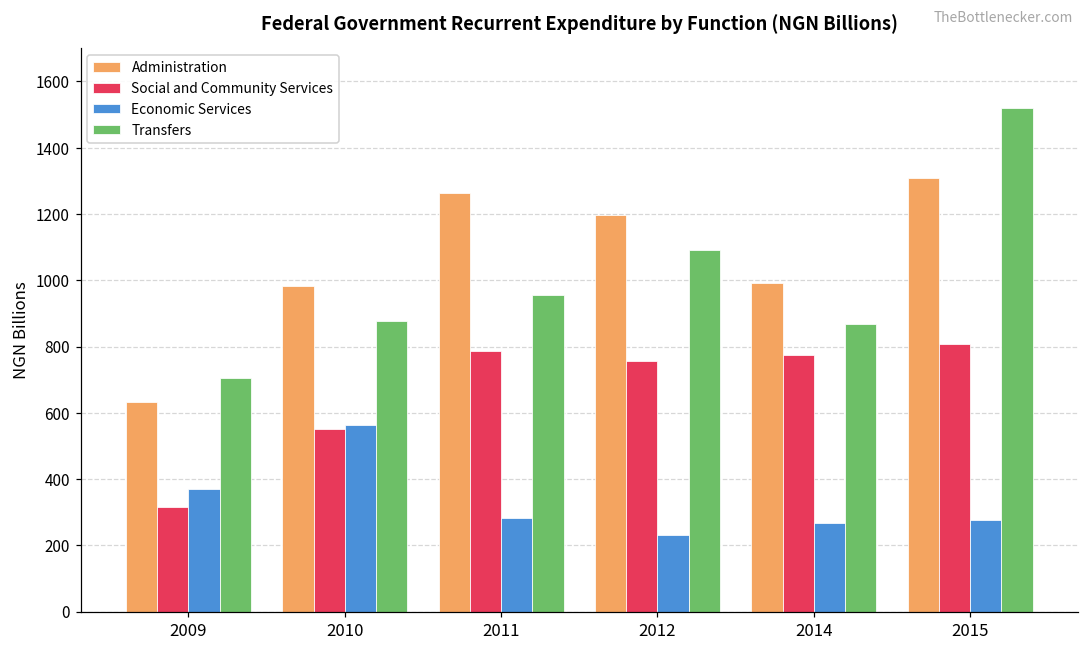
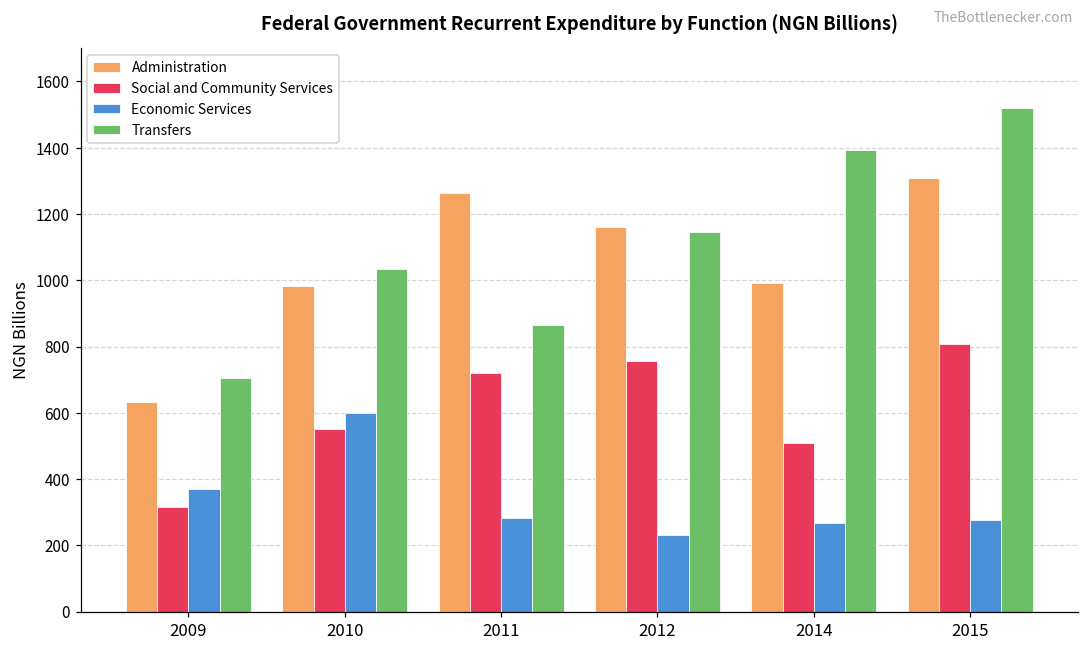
  {
    "Administration": {
      "2009": 630,
      "2010": 980,
      "2011": 1260,
-     "2012": 1200,
+     "2012": 1160,
      "2014": 990,
      "2015": 1310
    },
    "Social and Community Services": {
      "2009": 320,
      "2010": 550,
-     "2011": 790,
+     "2011": 720,
      "2012": 760,
-     "2014": 770,
+     "2014": 510,
      "2015": 810
    },
    "Economic Services": {
      "2009": 370,
-     "2010": 560,
+     "2010": 600,
      "2011": 280,
      "2012": 230,
      "2014": 270,
      "2015": 280
    },
    "Transfers": {
      "2009": 700,
-     "2010": 880,
-     "2011": 960,
-     "2012": 1090,
-     "2014": 870,
+     "2010": 1030,
+     "2011": 870,
+     "2012": 1150,
+     "2014": 1390,
      "2015": 1520
    }
  }
